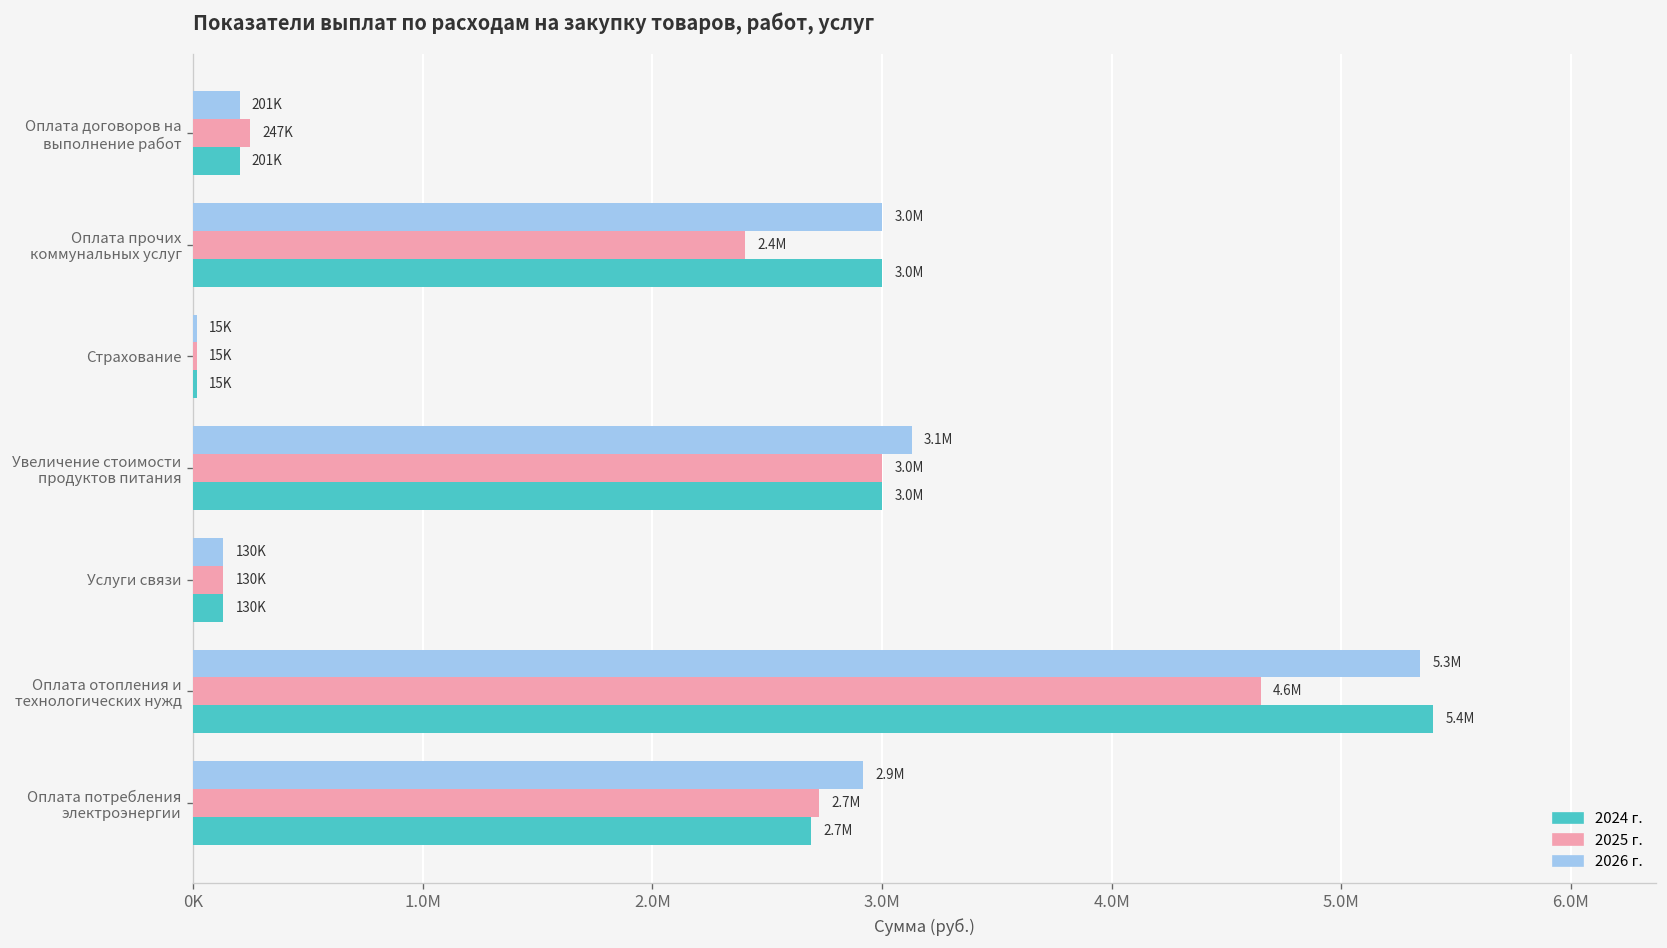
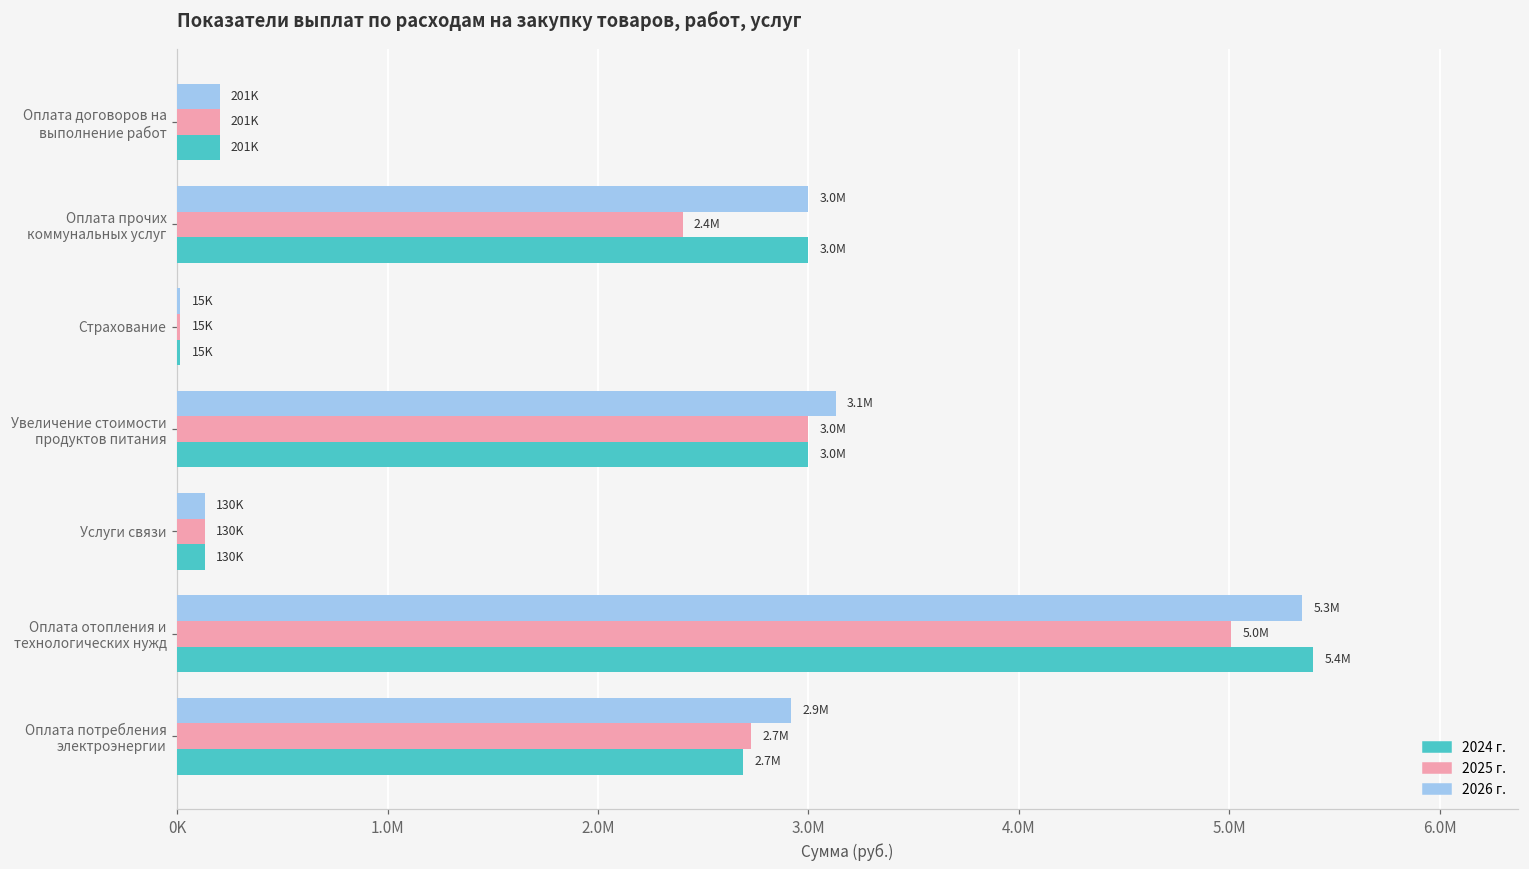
  {
    "2024 г.": {
      "Оплата договоров на выполнение работ": "201K",
      "Оплата прочих коммунальных услуг": "3.0M",
      "Страхование": "15K",
      "Увеличение стоимости продуктов питания": "3.0M",
      "Услуги связи": "130K",
      "Оплата отопления и технологических нужд": "5.4M",
      "Оплата потребления электроэнергии": "2.7M"
    },
    "2025 г.": {
-     "Оплата договоров на выполнение работ": "247K",
+     "Оплата договоров на выполнение работ": "201K",
      "Оплата прочих коммунальных услуг": "2.4M",
      "Страхование": "15K",
      "Увеличение стоимости продуктов питания": "3.0M",
      "Услуги связи": "130K",
-     "Оплата отопления и технологических нужд": "4.6M",
+     "Оплата отопления и технологических нужд": "5.0M",
      "Оплата потребления электроэнергии": "2.7M"
    },
    "2026 г.": {
      "Оплата договоров на выполнение работ": "201K",
      "Оплата прочих коммунальных услуг": "3.0M",
      "Страхование": "15K",
      "Увеличение стоимости продуктов питания": "3.1M",
      "Услуги связи": "130K",
      "Оплата отопления и технологических нужд": "5.3M",
      "Оплата потребления электроэнергии": "2.9M"
    }
  }
